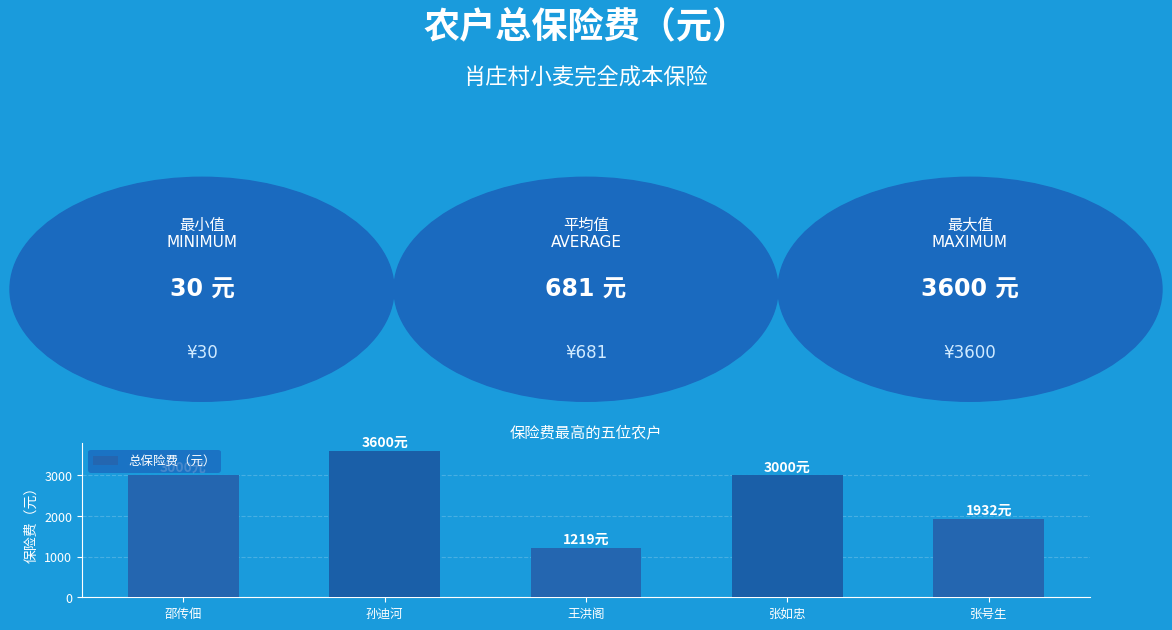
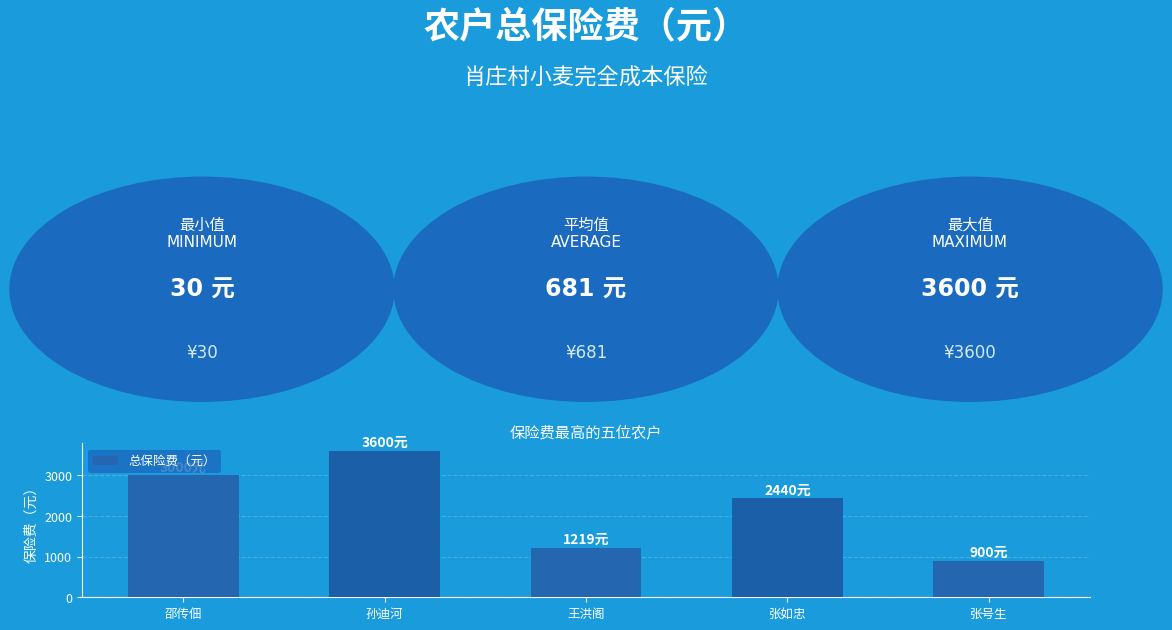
  {
    "孙迪河": "3600元",
    "王洪阁": "1219元",
-   "张如忠": "3000元",
-   "张号生": "1932元"
+   "张如忠": "2440元",
+   "张号生": "900元"
  }
